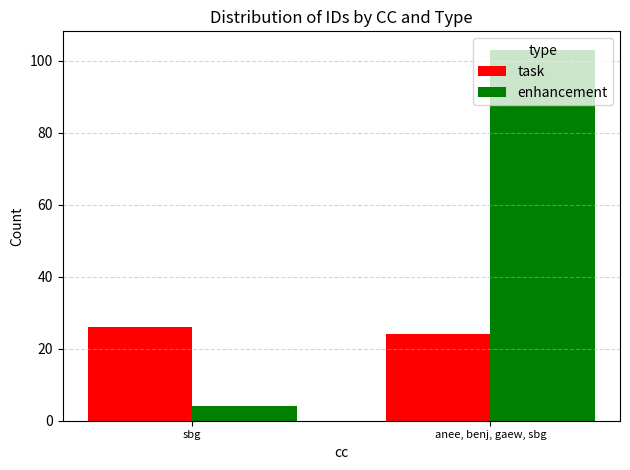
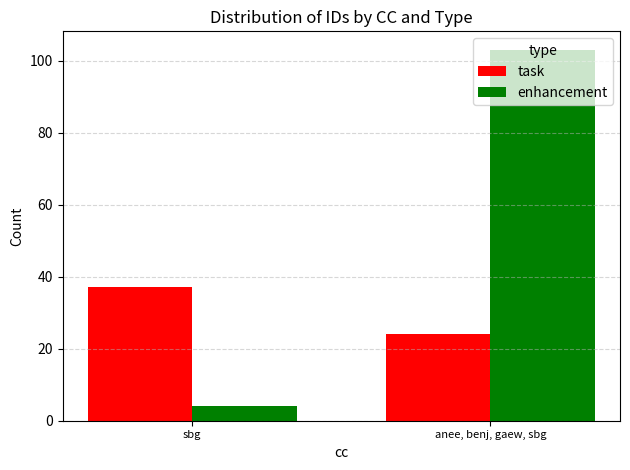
  {
    "task": {
-     "sbg": 26,
+     "sbg": 37,
      "anee, benj, gaew, sbg": 24
    },
    "enhancement": {
      "sbg": 4
    }
  }
